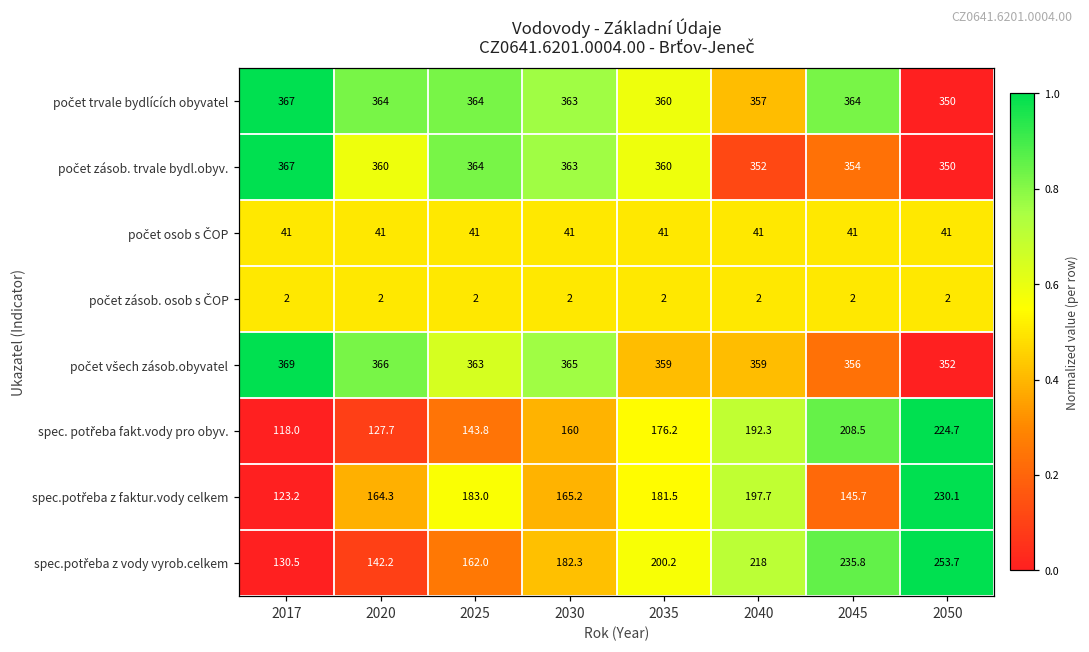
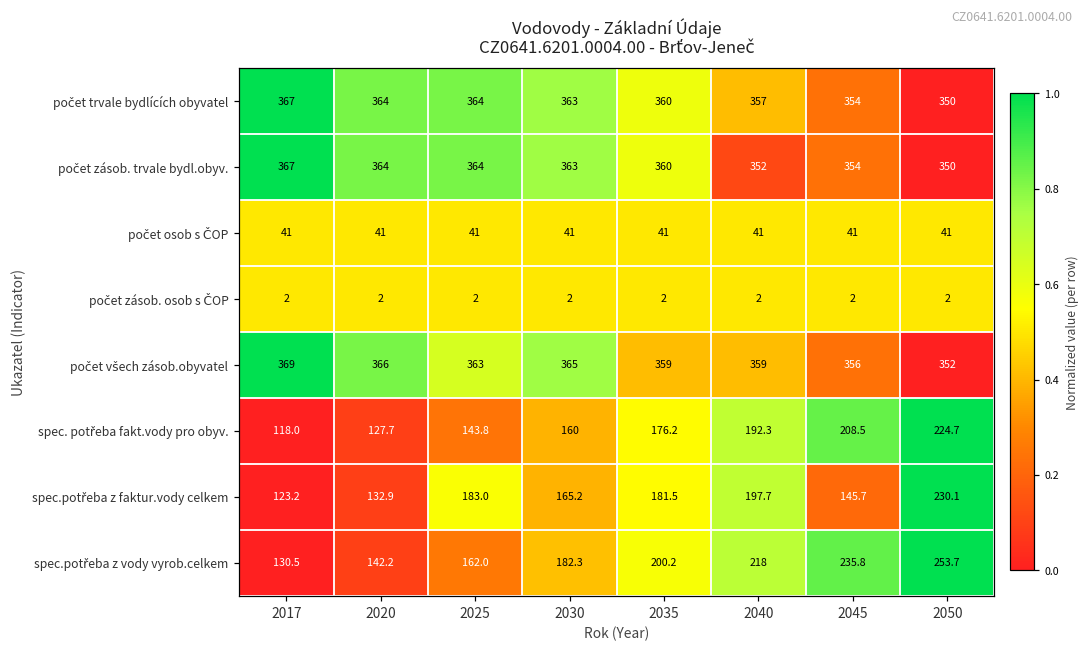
  {
    "počet trvale bydlících obyvatel": {
      "2017": 367,
      "2020": 364,
      "2025": 364,
      "2030": 363,
      "2035": 360,
      "2040": 357,
-     "2045": 364,
+     "2045": 354,
      "2050": 350
    },
    "počet zásob. trvale bydl.obyv.": {
      "2017": 367,
-     "2020": 360,
+     "2020": 364,
      "2025": 364,
      "2030": 363,
      "2035": 360,
      "2040": 352,
      "2045": 354,
      "2050": 350
    },
    "počet osob s ČOP": {
      "2017": 41,
      "2020": 41,
      "2025": 41,
      "2030": 41,
      "2035": 41,
      "2040": 41,
      "2045": 41,
      "2050": 41
    },
    "počet zásob. osob s ČOP": {
      "2017": 2,
      "2020": 2,
      "2025": 2,
      "2030": 2,
      "2035": 2,
      "2040": 2,
      "2045": 2,
      "2050": 2
    },
    "počet všech zásob.obyvatel": {
      "2017": 369,
      "2020": 366,
      "2025": 363,
      "2030": 365,
      "2035": 359,
      "2040": 359,
      "2045": 356,
      "2050": 352
    },
    "spec. potřeba fakt.vody pro obyv.": {
      "2017": 118.0,
      "2020": 127.7,
      "2025": 143.8,
      "2030": 160,
      "2035": 176.2,
      "2040": 192.3,
      "2045": 208.5,
      "2050": 224.7
    },
    "spec.potřeba z faktur.vody celkem": {
      "2017": 123.2,
-     "2020": 164.3,
+     "2020": 132.9,
      "2025": 183.0,
      "2030": 165.2,
      "2035": 181.5,
      "2040": 197.7,
      "2045": 145.7,
      "2050": 230.1
    },
    "spec.potřeba z vody vyrob.celkem": {
      "2017": 130.5,
      "2020": 142.2,
      "2025": 162.0,
      "2030": 182.3,
      "2035": 200.2,
      "2040": 218,
      "2045": 235.8,
      "2050": 253.7
    }
  }
